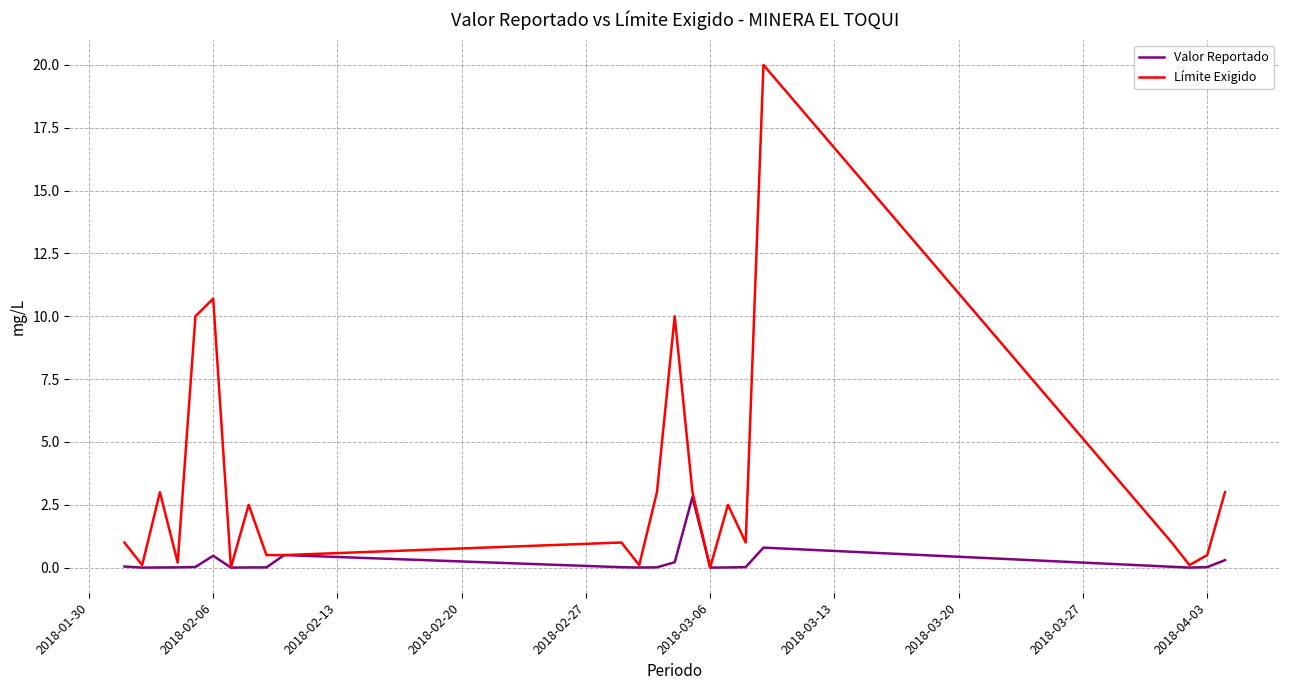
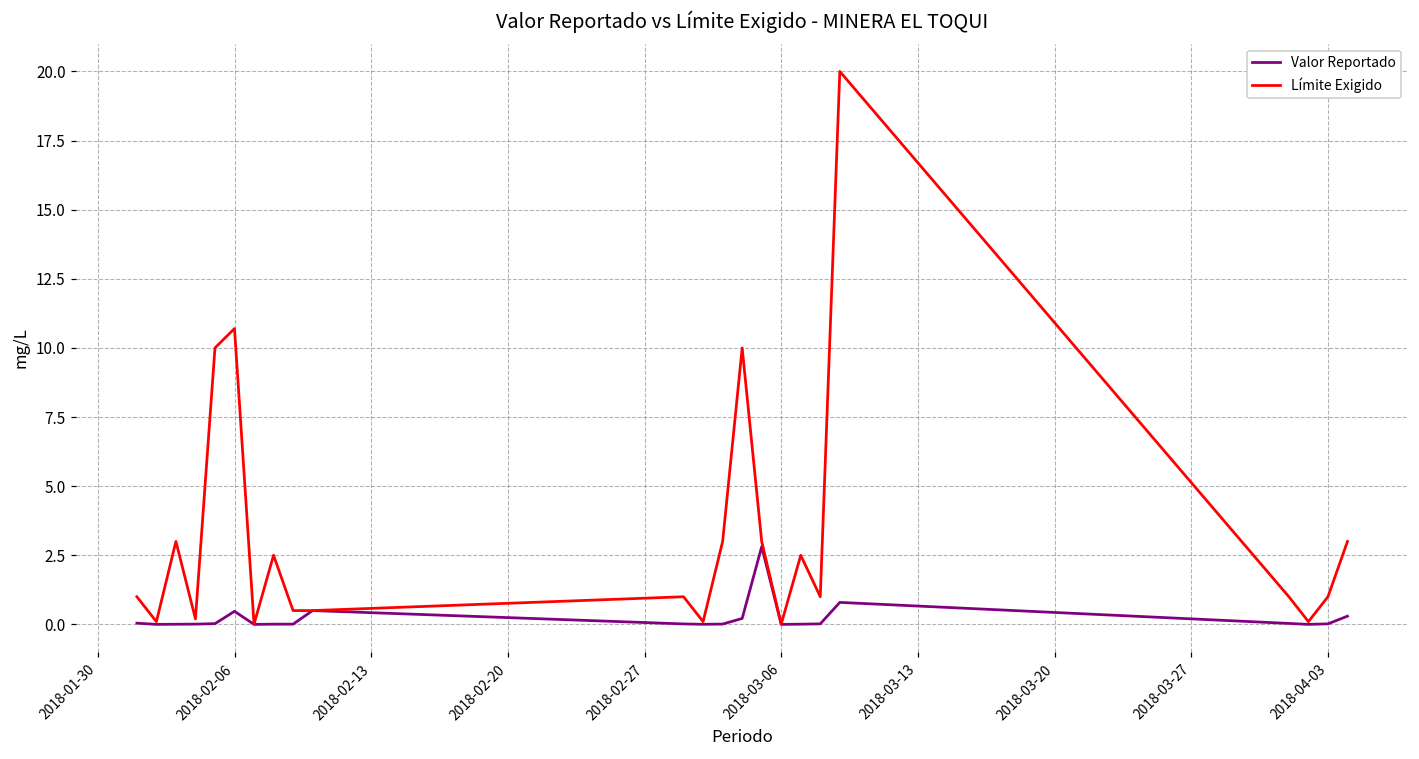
  {
    "Valor Reportado": {
      "2018-02-06": 0.5,
      "2018-04-03": 0.0
    },
    "Límite Exigido": {
      "2018-02-06": 10.7,
-     "2018-04-03": 0.5
+     "2018-04-03": 1.0
    }
  }
